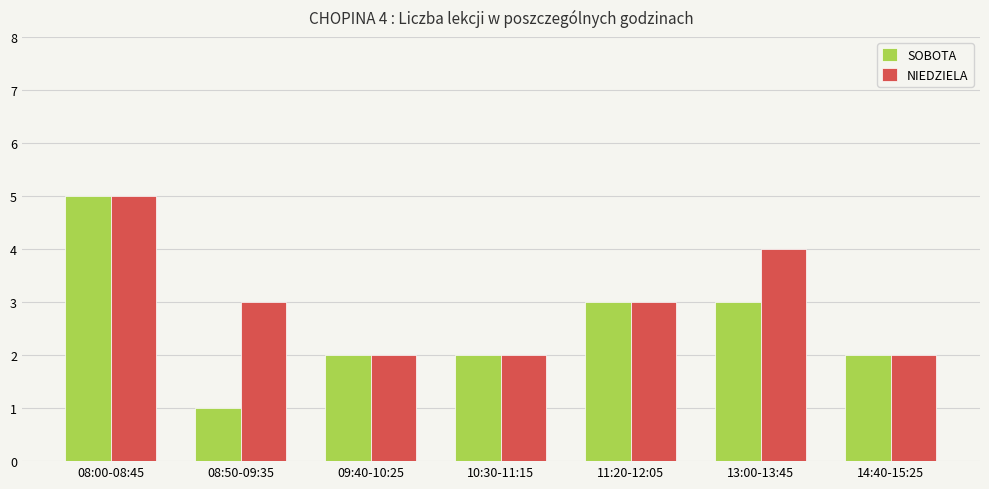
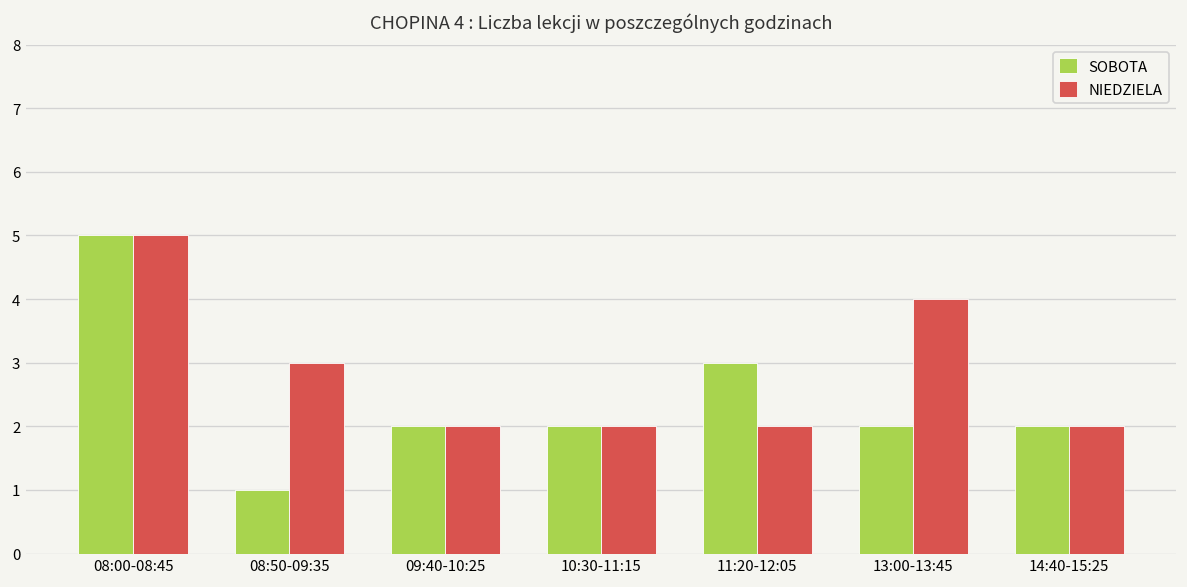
  {
    "SOBOTA": {
      "08:00-08:45": 5,
      "08:50-09:35": 1,
      "09:40-10:25": 2,
      "10:30-11:15": 2,
      "11:20-12:05": 3,
-     "13:00-13:45": 3,
+     "13:00-13:45": 2,
      "14:40-15:25": 2
    },
    "NIEDZIELA": {
      "08:00-08:45": 5,
      "08:50-09:35": 3,
      "09:40-10:25": 2,
      "10:30-11:15": 2,
-     "11:20-12:05": 3,
+     "11:20-12:05": 2,
      "13:00-13:45": 4,
      "14:40-15:25": 2
    }
  }
